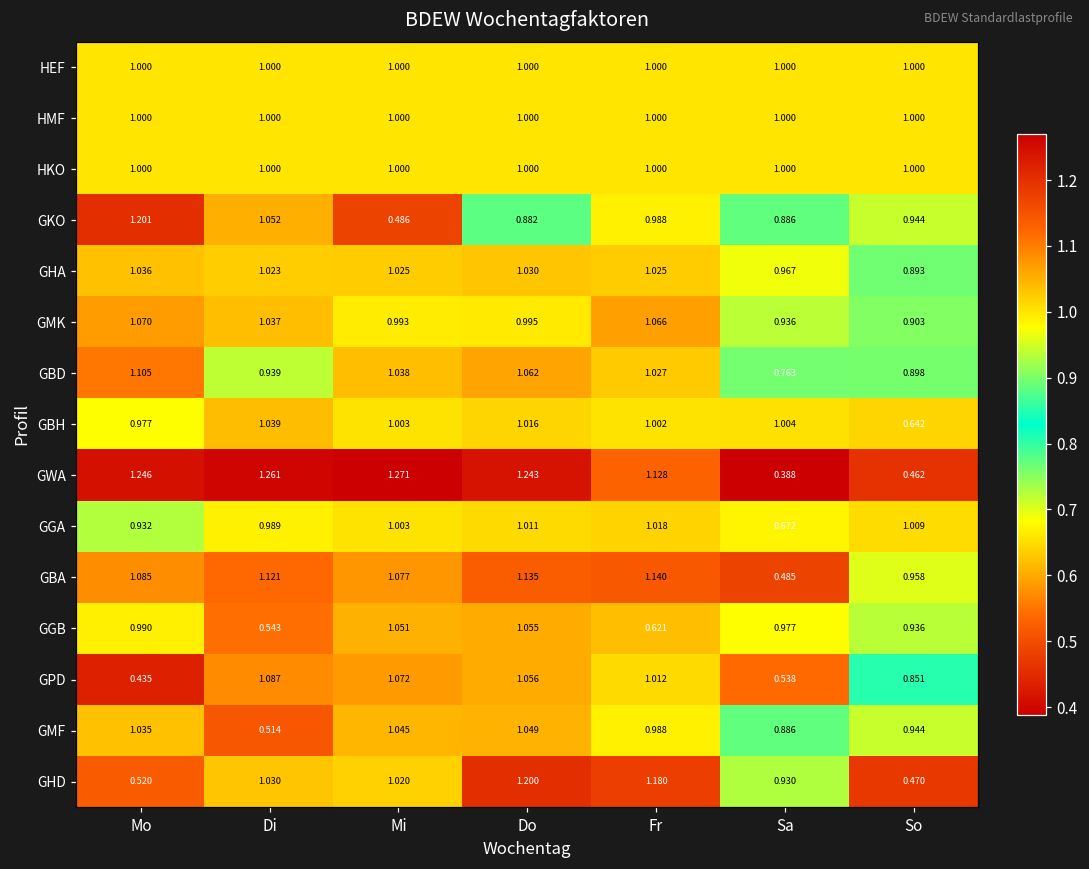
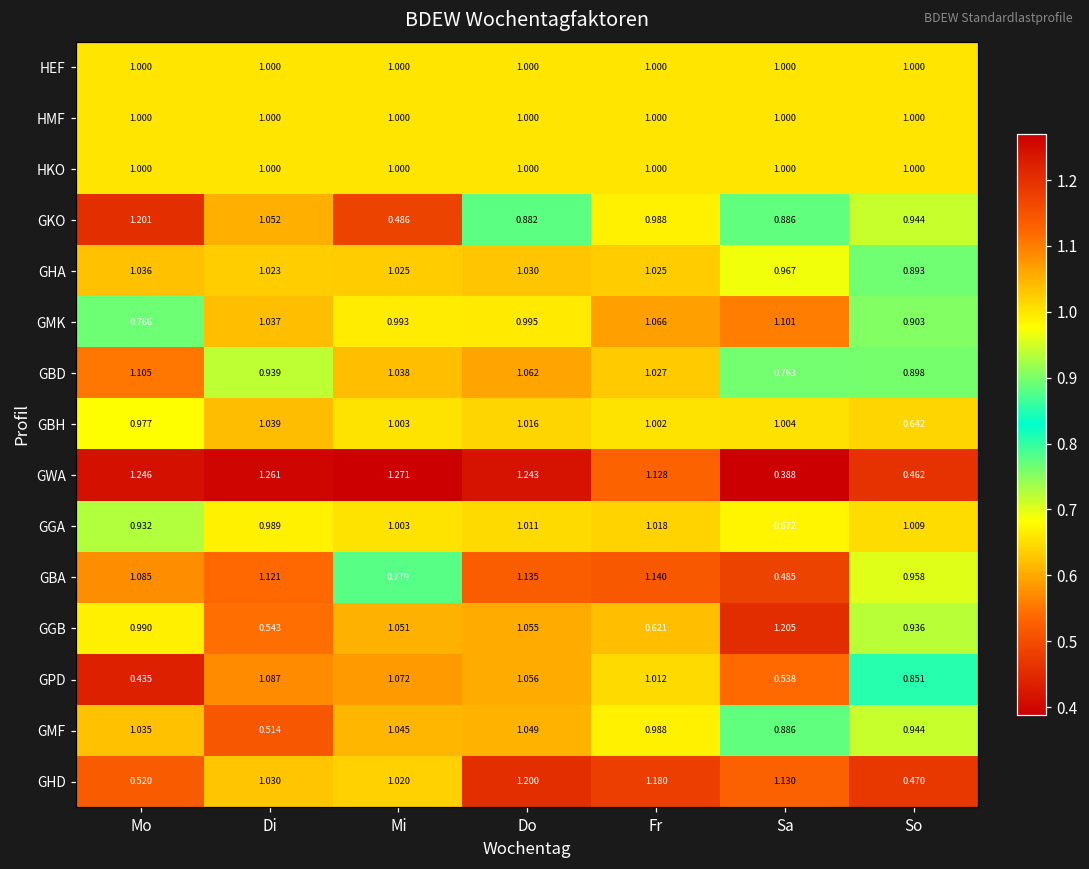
  {
    "HEF": {
      "Mo": 1.000,
      "Di": 1.000,
      "Mi": 1.000,
      "Do": 1.000,
      "Fr": 1.000,
      "Sa": 1.000,
      "So": 1.000
    },
    "HMF": {
      "Mo": 1.000,
      "Di": 1.000,
      "Mi": 1.000,
      "Do": 1.000,
      "Fr": 1.000,
      "Sa": 1.000,
      "So": 1.000
    },
    "HKO": {
      "Mo": 1.000,
      "Di": 1.000,
      "Mi": 1.000,
      "Do": 1.000,
      "Fr": 1.000,
      "Sa": 1.000,
      "So": 1.000
    },
    "GKO": {
      "Mo": 1.201,
      "Di": 1.052,
      "Mi": 0.486,
      "Do": 0.882,
      "Fr": 0.988,
      "Sa": 0.886,
      "So": 0.944
    },
    "GHA": {
      "Mo": 1.036,
      "Di": 1.023,
      "Mi": 1.025,
      "Do": 1.030,
      "Fr": 1.025,
      "Sa": 0.967,
      "So": 0.893
    },
    "GMK": {
-     "Mo": 1.070,
+     "Mo": 0.766,
      "Di": 1.037,
      "Mi": 0.993,
      "Do": 0.995,
      "Fr": 1.066,
-     "Sa": 0.936,
+     "Sa": 1.101,
      "So": 0.903
    },
    "GBD": {
      "Mo": 1.105,
      "Di": 0.939,
      "Mi": 1.038,
      "Do": 1.062,
      "Fr": 1.027,
      "Sa": 0.763,
      "So": 0.898
    },
    "GBH": {
      "Mo": 0.977,
      "Di": 1.039,
      "Mi": 1.003,
      "Do": 1.016,
      "Fr": 1.002,
      "Sa": 1.004,
      "So": 0.642
    },
    "GWA": {
      "Mo": 1.246,
      "Di": 1.261,
      "Mi": 1.271,
      "Do": 1.243,
      "Fr": 1.128,
      "Sa": 0.388,
      "So": 0.462
    },
    "GGA": {
      "Mo": 0.932,
      "Di": 0.989,
      "Mi": 1.003,
      "Do": 1.011,
      "Fr": 1.018,
      "Sa": 0.672,
      "So": 1.009
    },
    "GBA": {
      "Mo": 1.085,
      "Di": 1.121,
-     "Mi": 1.077,
+     "Mi": 0.779,
      "Do": 1.135,
      "Fr": 1.140,
      "Sa": 0.485,
      "So": 0.958
    },
    "GGB": {
      "Mo": 0.990,
      "Di": 0.543,
      "Mi": 1.051,
      "Do": 1.055,
      "Fr": 0.621,
-     "Sa": 0.977,
+     "Sa": 1.205,
      "So": 0.936
    },
    "GPD": {
      "Mo": 0.435,
      "Di": 1.087,
      "Mi": 1.072,
      "Do": 1.056,
      "Fr": 1.012,
      "Sa": 0.538,
      "So": 0.851
    },
    "GMF": {
      "Mo": 1.035,
      "Di": 0.514,
      "Mi": 1.045,
      "Do": 1.049,
      "Fr": 0.988,
      "Sa": 0.886,
      "So": 0.944
    },
    "GHD": {
      "Mo": 0.520,
      "Di": 1.030,
      "Mi": 1.020,
      "Do": 1.200,
      "Fr": 1.180,
-     "Sa": 0.930,
+     "Sa": 1.130,
      "So": 0.470
    }
  }
